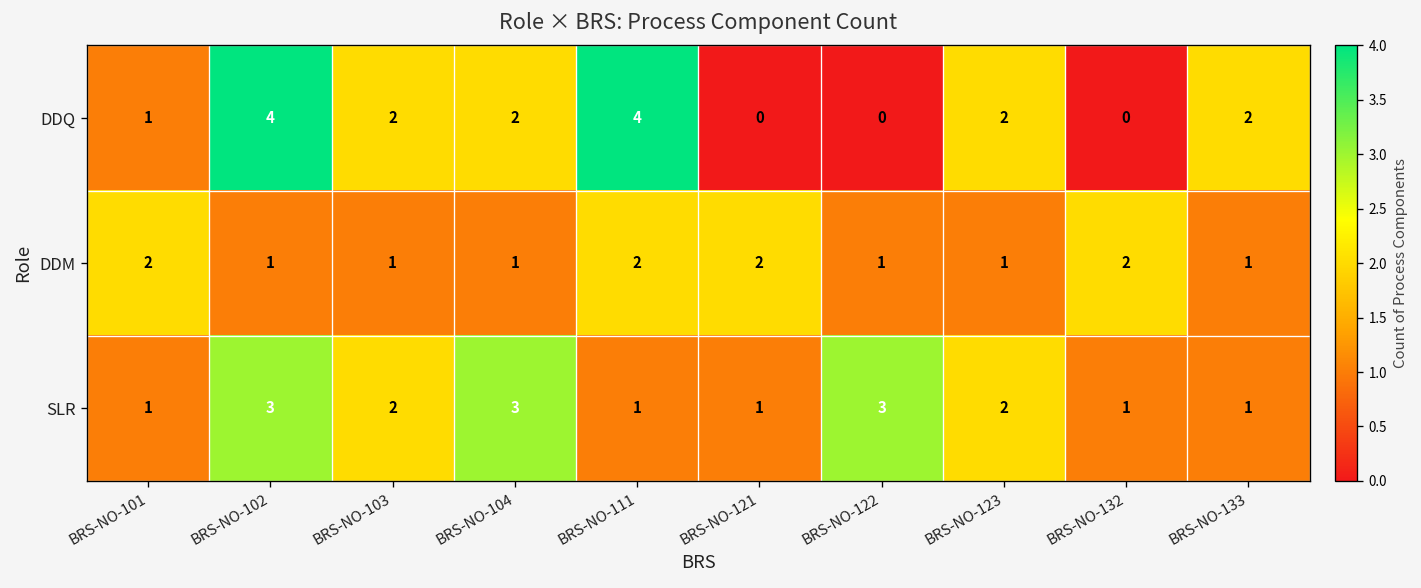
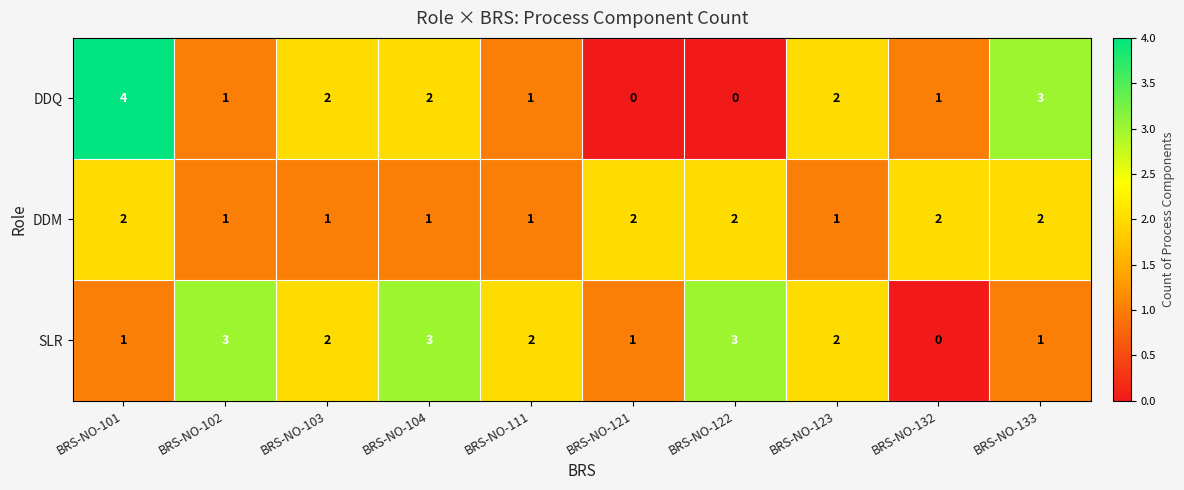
  {
    "DDQ": {
-     "BRS-NO-101": 1,
-     "BRS-NO-102": 4,
+     "BRS-NO-101": 4,
+     "BRS-NO-102": 1,
      "BRS-NO-103": 2,
      "BRS-NO-104": 2,
-     "BRS-NO-111": 4,
+     "BRS-NO-111": 1,
      "BRS-NO-121": 0,
      "BRS-NO-122": 0,
      "BRS-NO-123": 2,
-     "BRS-NO-132": 0,
-     "BRS-NO-133": 2
+     "BRS-NO-132": 1,
+     "BRS-NO-133": 3
    },
    "DDM": {
      "BRS-NO-101": 2,
      "BRS-NO-102": 1,
      "BRS-NO-103": 1,
      "BRS-NO-104": 1,
-     "BRS-NO-111": 2,
+     "BRS-NO-111": 1,
      "BRS-NO-121": 2,
-     "BRS-NO-122": 1,
+     "BRS-NO-122": 2,
      "BRS-NO-123": 1,
      "BRS-NO-132": 2,
-     "BRS-NO-133": 1
+     "BRS-NO-133": 2
    },
    "SLR": {
      "BRS-NO-101": 1,
      "BRS-NO-102": 3,
      "BRS-NO-103": 2,
      "BRS-NO-104": 3,
-     "BRS-NO-111": 1,
+     "BRS-NO-111": 2,
      "BRS-NO-121": 1,
      "BRS-NO-122": 3,
      "BRS-NO-123": 2,
-     "BRS-NO-132": 1,
+     "BRS-NO-132": 0,
      "BRS-NO-133": 1
    }
  }
